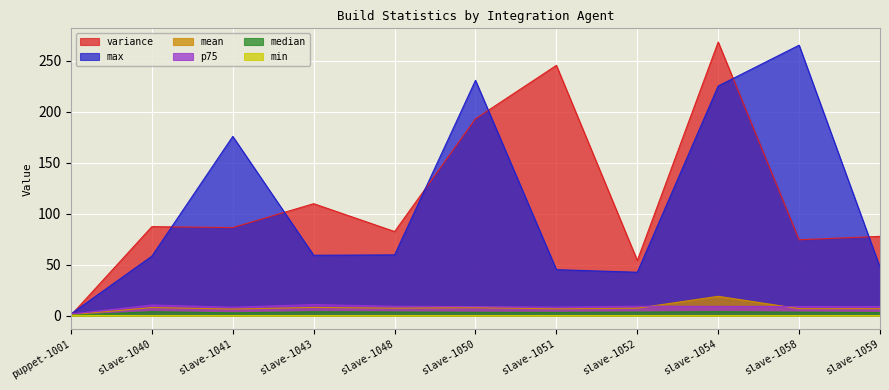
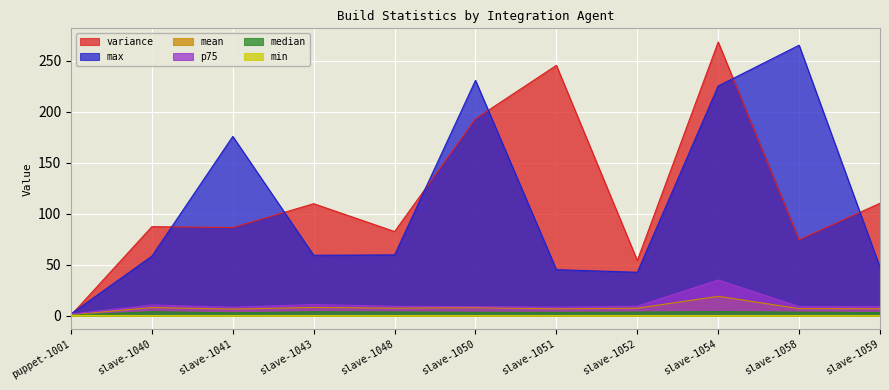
  {
    "variance": {
      "slave-1040": 87,
      "slave-1041": 86,
      "slave-1043": 110,
      "slave-1048": 82,
      "slave-1050": 193,
      "slave-1051": 245,
      "slave-1052": 54,
      "slave-1054": 268,
      "slave-1058": 74,
-     "slave-1059": 78
+     "slave-1059": 110
    },
    "max": {
      "slave-1040": 58,
      "slave-1041": 176,
      "slave-1043": 59,
      "slave-1048": 60,
      "slave-1050": 231,
      "slave-1051": 45,
      "slave-1052": 43,
      "slave-1054": 225,
      "slave-1058": 265,
      "slave-1059": 47
    },
    "mean": {
      "slave-1043": 8,
      "slave-1054": 19
    },
    "p75": {
      "slave-1043": 11,
-     "slave-1054": 9
+     "slave-1054": 35
    },
    "median": {
      "slave-1040": 4,
      "slave-1041": 3,
      "slave-1043": 4,
      "slave-1048": 4,
      "slave-1050": 3,
      "slave-1051": 3,
      "slave-1052": 3,
      "slave-1054": 4,
      "slave-1058": 3,
      "slave-1059": 3
    },
    "min": {
      "slave-1040": 0,
      "slave-1041": 0,
      "slave-1043": 0,
      "slave-1048": 0,
      "slave-1050": 0,
      "slave-1051": 0,
      "slave-1052": 0,
      "slave-1054": 0,
      "slave-1058": 0,
      "slave-1059": 0
    }
  }
